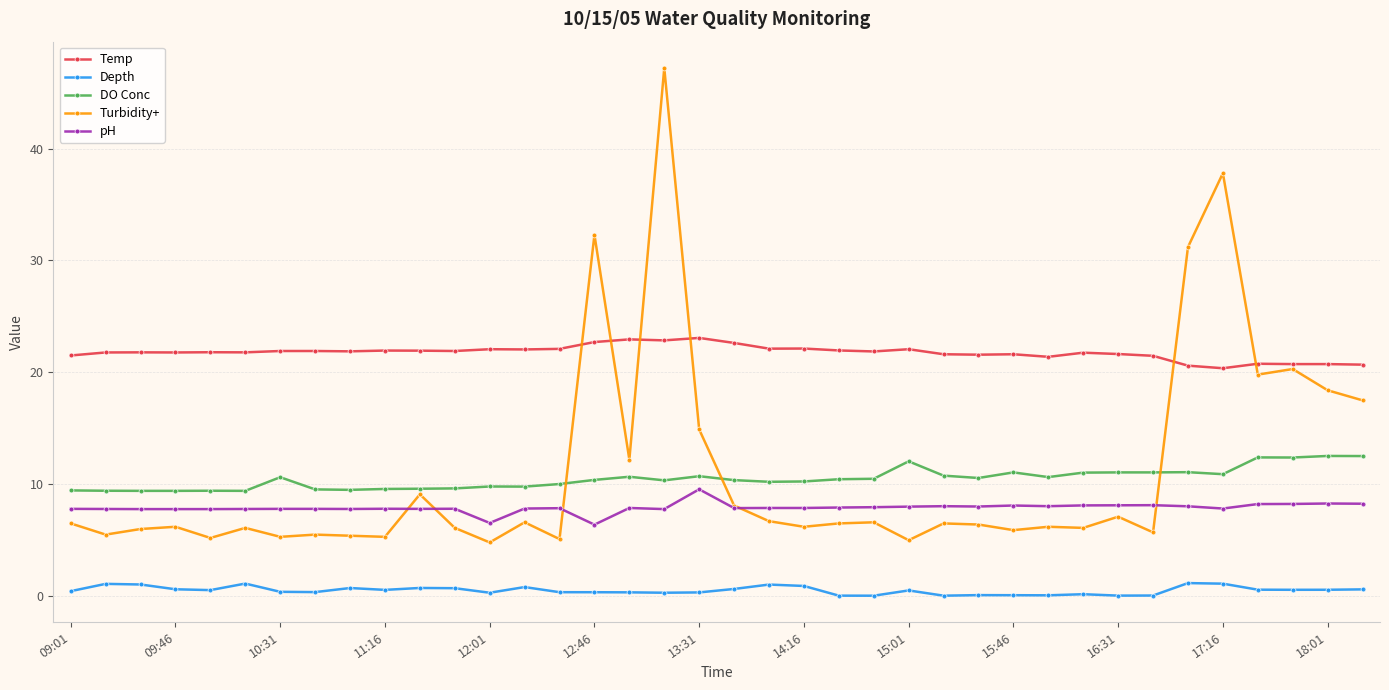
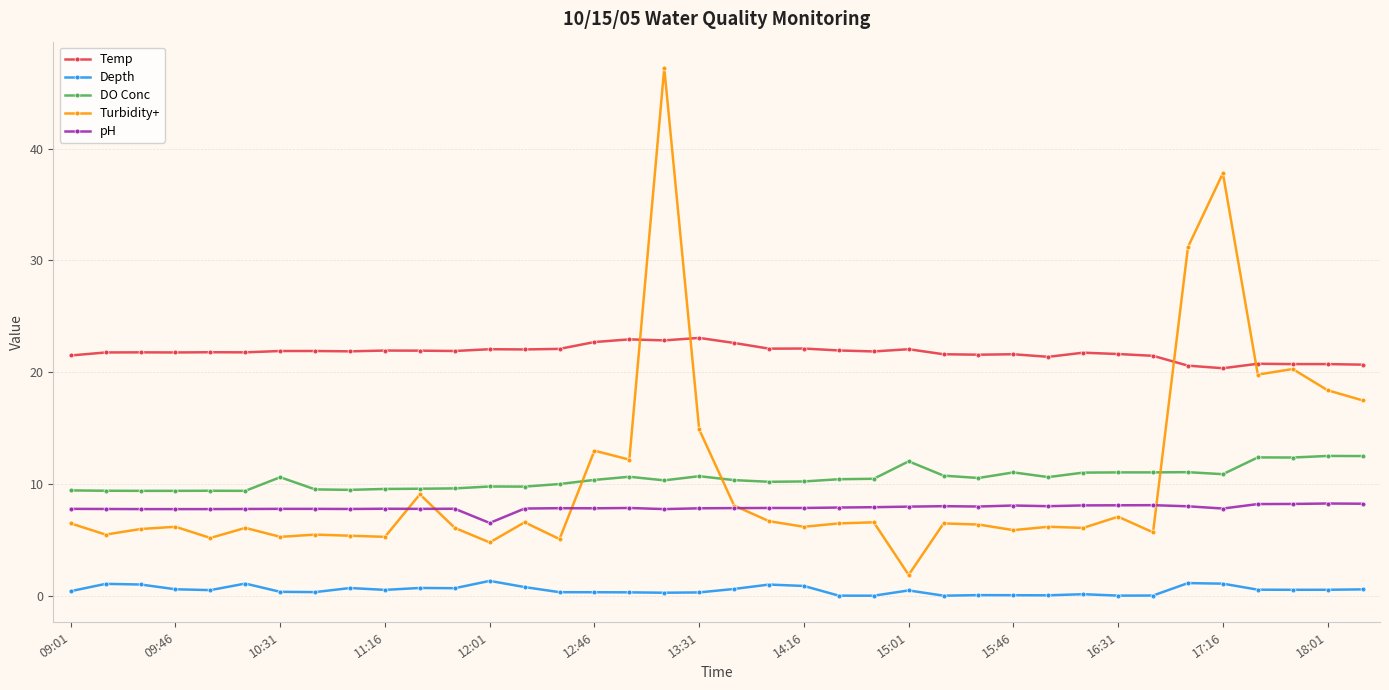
  {
    "Temp": {
      "09:01": 21.5,
      "09:46": 21.8,
      "10:31": 21.9,
      "11:16": 22.0,
      "12:01": 22.1,
      "12:46": 22.7,
      "13:31": 23.1,
      "14:16": 22.1,
      "15:01": 22.1,
      "15:46": 21.6,
      "16:31": 21.6,
      "17:16": 20.4,
      "18:01": 20.7
    },
    "Depth": {
      "09:01": 0.4,
      "09:46": 0.6,
      "10:31": 0.4,
      "11:16": 0.6,
-     "12:01": 0.3,
+     "12:01": 1.4,
      "12:46": 0.4,
      "13:31": 0.3,
      "14:16": 0.9,
      "15:01": 0.5,
      "15:46": 0.1,
      "16:31": 0.0,
      "17:16": 1.1,
      "18:01": 0.6
    },
    "DO Conc": {
      "09:01": 9.5,
      "09:46": 9.4,
      "10:31": 10.6,
      "11:16": 9.6,
      "12:01": 9.8,
      "12:46": 10.4,
      "13:31": 10.7,
      "14:16": 10.3,
      "15:01": 12.1,
      "15:46": 11.1,
      "16:31": 11.1,
      "17:16": 10.9,
      "18:01": 12.5
    },
    "Turbidity+": {
      "09:01": 6.5,
      "09:46": 6.2,
      "10:31": 5.3,
      "11:16": 5.3,
      "12:01": 4.8,
-     "12:46": 32.3,
+     "12:46": 13.0,
      "13:31": 14.9,
      "14:16": 6.2,
-     "15:01": 5.0,
+     "15:01": 1.9,
      "15:46": 5.9,
      "16:31": 7.1,
      "17:16": 37.8,
      "18:01": 18.4
    },
    "pH": {
      "09:01": 7.8,
      "09:46": 7.8,
      "10:31": 7.8,
      "11:16": 7.8,
      "12:01": 6.5,
-     "12:46": 6.4,
-     "13:31": 9.6,
+     "12:46": 7.9,
+     "13:31": 7.9,
      "14:16": 7.9,
      "15:01": 8.0,
      "15:46": 8.1,
      "16:31": 8.1,
      "17:16": 7.8,
      "18:01": 8.3
    }
  }
